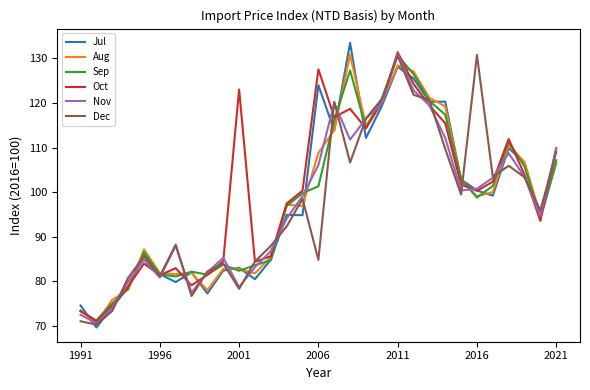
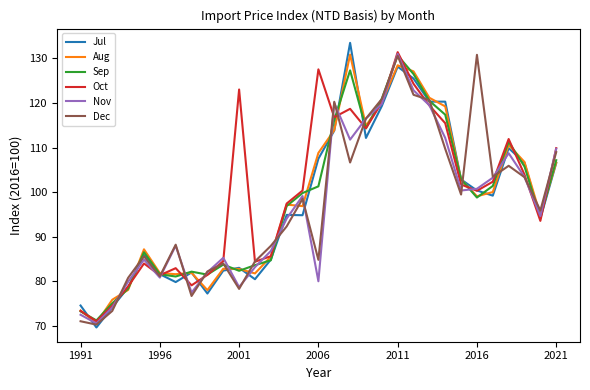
  {
    "Jul": {
      "1991": 75,
-     "2006": 124
+     "2006": 108
    },
    "Aug": {
      "2006": 109
    },
    "Sep": {
      "2006": 101
    },
    "Oct": {
      "2001": 123,
      "2006": 128
    },
    "Nov": {
      "1991": 72,
-     "2006": 106
+     "2006": 80
    },
    "Dec": {
      "1991": 71,
      "2006": 85,
      "2016": 131,
      "2021": 109
    }
  }
